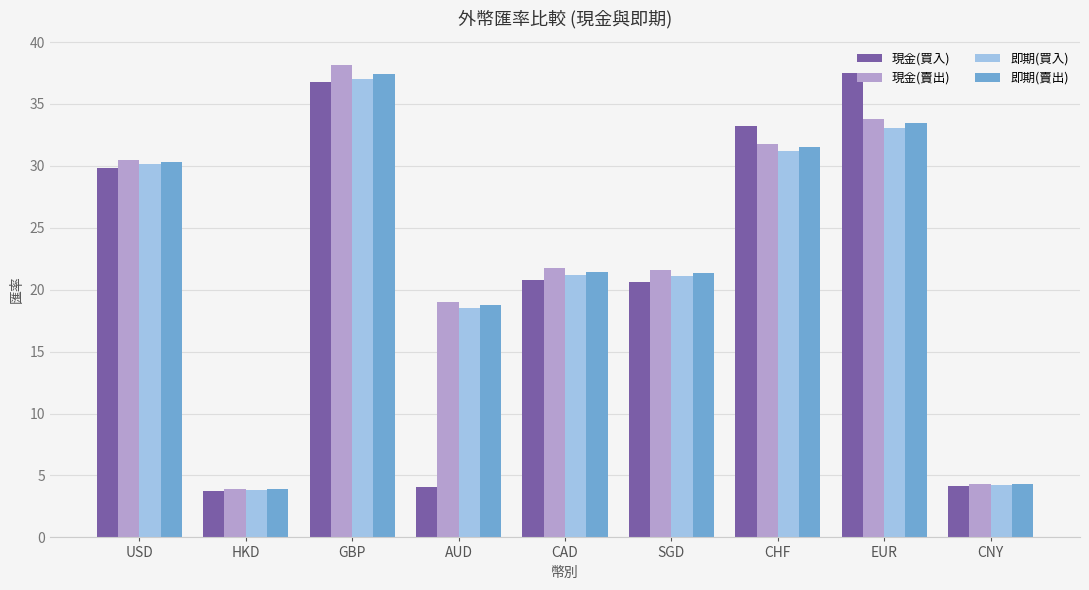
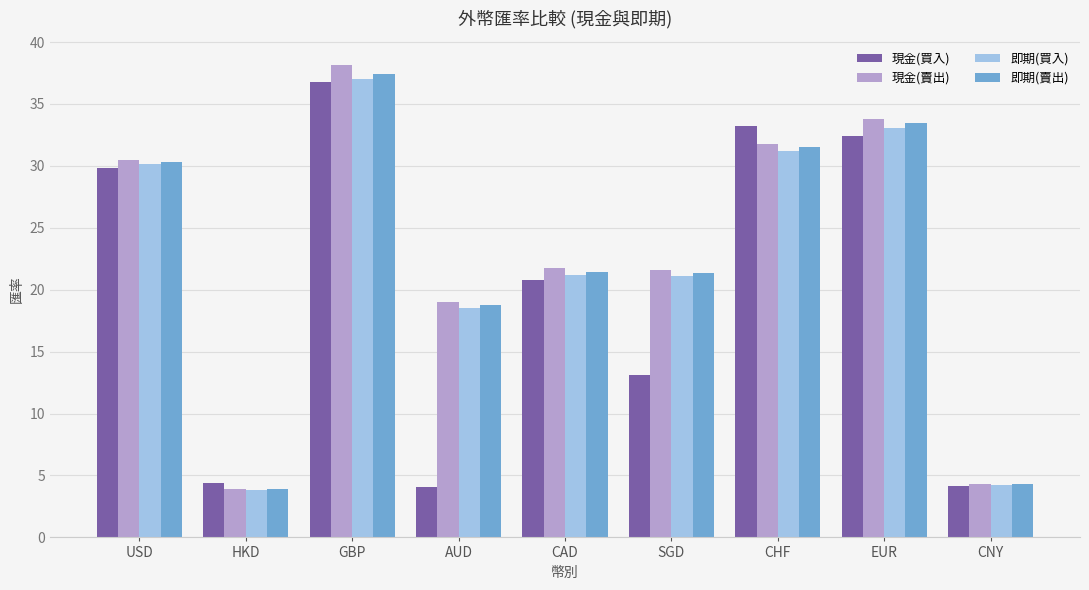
  {
    "現金(買入)": {
      "USD": 29.8,
-     "HKD": 3.7,
+     "HKD": 4.4,
      "GBP": 36.8,
      "AUD": 4.0,
      "CAD": 20.8,
-     "SGD": 20.7,
+     "SGD": 13.2,
      "CHF": 33.2,
-     "EUR": 37.5,
+     "EUR": 32.4,
      "CNY": 4.2
    }
  }
